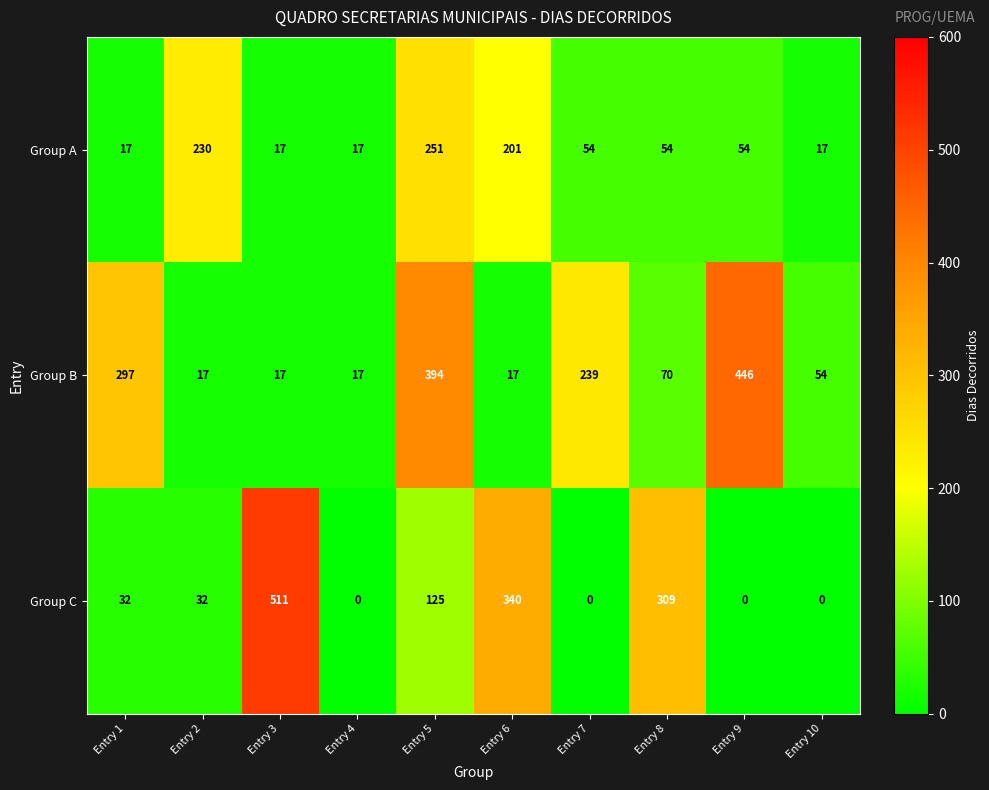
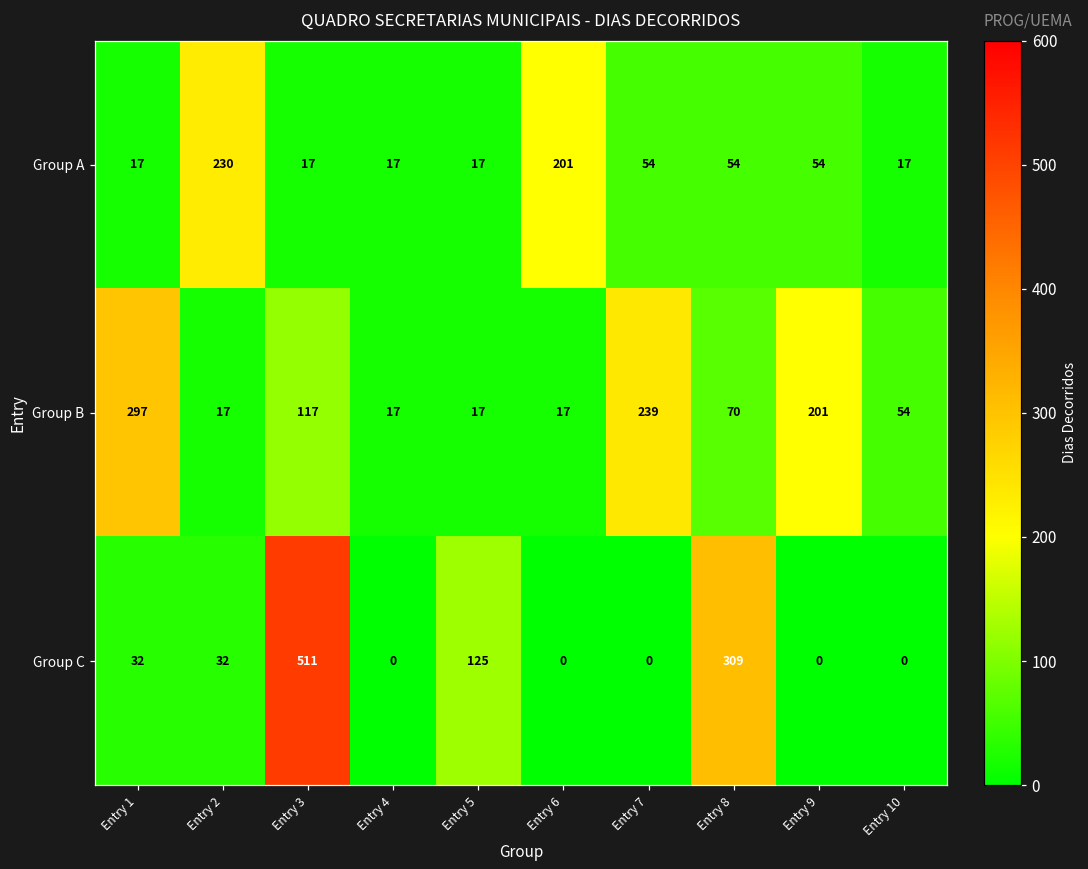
  {
    "Group A": {
      "Entry 1": 17,
      "Entry 2": 230,
      "Entry 3": 17,
      "Entry 4": 17,
-     "Entry 5": 251,
+     "Entry 5": 17,
      "Entry 6": 201,
      "Entry 7": 54,
      "Entry 8": 54,
      "Entry 9": 54,
      "Entry 10": 17
    },
    "Group B": {
      "Entry 1": 297,
      "Entry 2": 17,
-     "Entry 3": 17,
+     "Entry 3": 117,
      "Entry 4": 17,
-     "Entry 5": 394,
+     "Entry 5": 17,
      "Entry 6": 17,
      "Entry 7": 239,
      "Entry 8": 70,
-     "Entry 9": 446,
+     "Entry 9": 201,
      "Entry 10": 54
    },
    "Group C": {
      "Entry 1": 32,
      "Entry 2": 32,
      "Entry 3": 511,
      "Entry 4": 0,
      "Entry 5": 125,
-     "Entry 6": 340,
+     "Entry 6": 0,
      "Entry 7": 0,
      "Entry 8": 309,
      "Entry 9": 0,
      "Entry 10": 0
    }
  }
